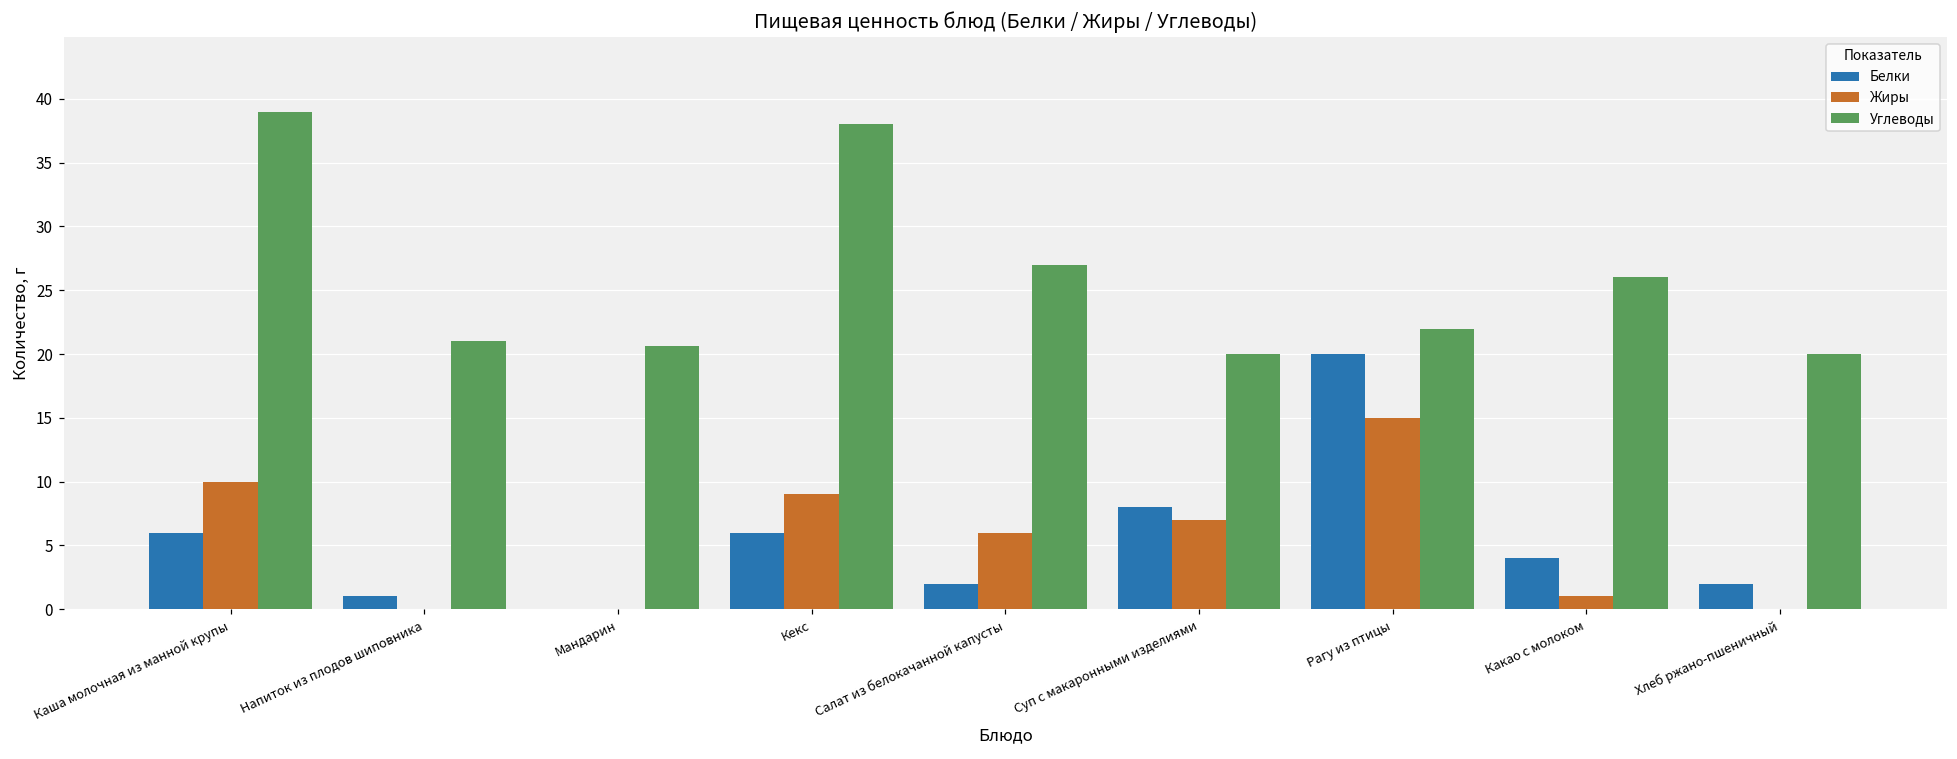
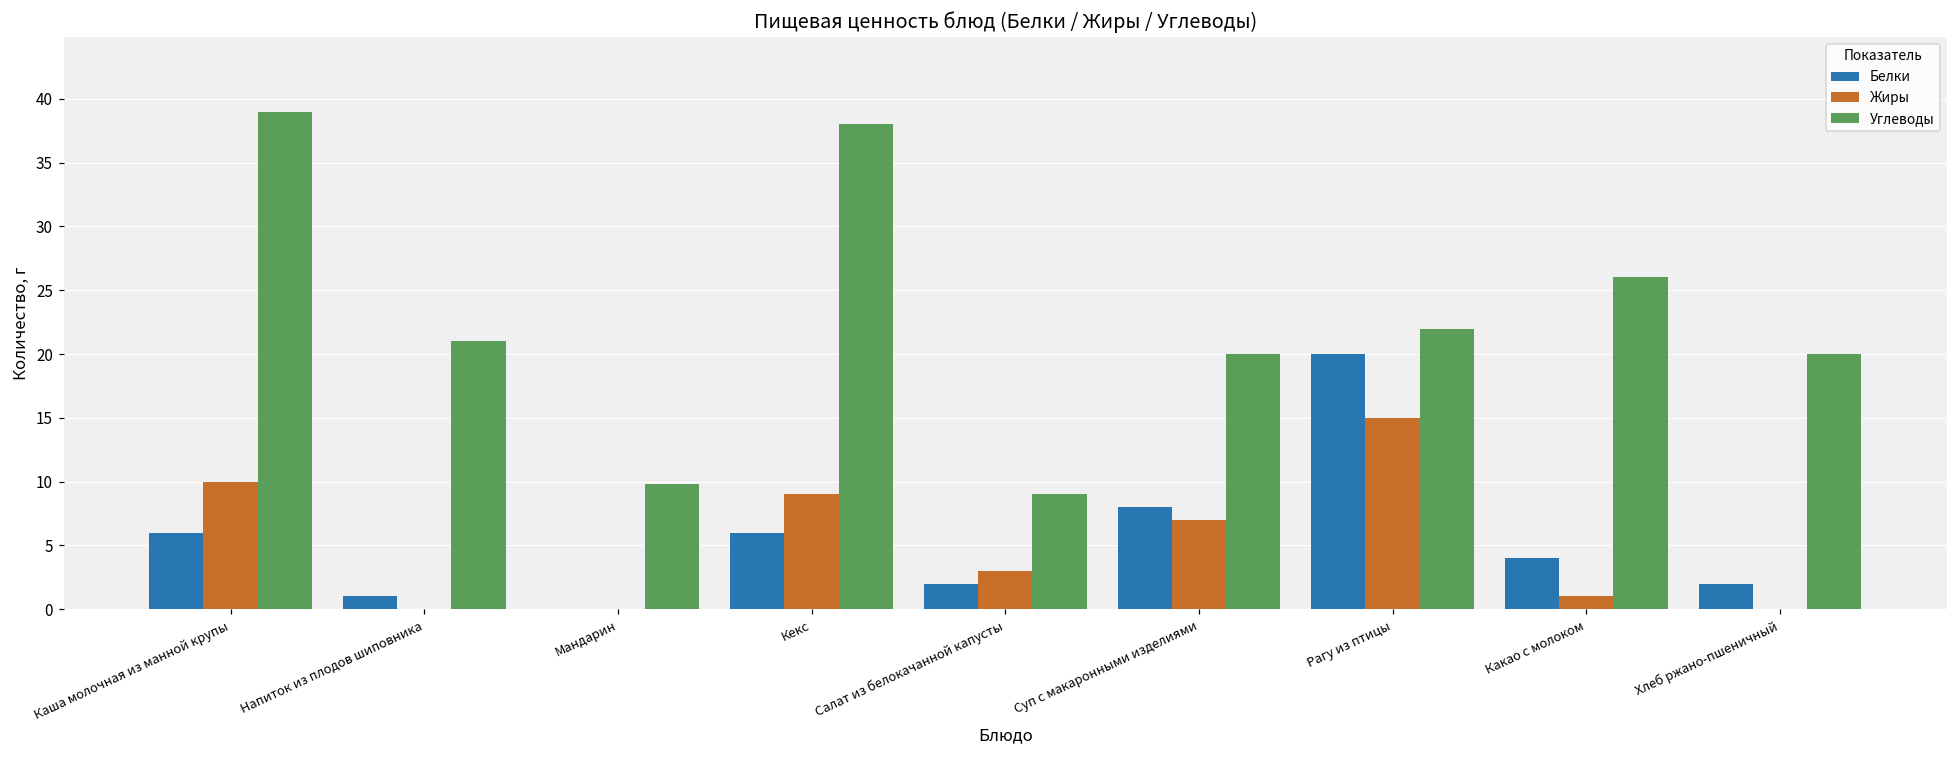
  {
    "Белки": {
      "Каша молочная из манной крупы": 6.0,
      "Напиток из плодов шиповника": 1.0,
      "Мандарин": 0.0,
      "Кекс": 6.0,
      "Салат из белокачанной капусты": 2.0,
      "Суп с макаронными изделиями": 8.0,
      "Рагу из птицы": 20.0,
      "Какао с молоком": 4.0,
      "Хлеб ржано-пшеничный": 2.0
    },
    "Жиры": {
      "Каша молочная из манной крупы": 10,
      "Напиток из плодов шиповника": 0,
      "Мандарин": 0,
      "Кекс": 9,
-     "Салат из белокачанной капусты": 6,
+     "Салат из белокачанной капусты": 3,
      "Суп с макаронными изделиями": 7,
      "Рагу из птицы": 15,
      "Какао с молоком": 1,
      "Хлеб ржано-пшеничный": 0
    },
    "Углеводы": {
      "Каша молочная из манной крупы": 39.0,
      "Напиток из плодов шиповника": 21.0,
-     "Мандарин": 20.6,
+     "Мандарин": 9.8,
      "Кекс": 38.0,
-     "Салат из белокачанной капусты": 27,
+     "Салат из белокачанной капусты": 9,
      "Суп с макаронными изделиями": 20.0,
      "Рагу из птицы": 22.0,
      "Какао с молоком": 26.0,
      "Хлеб ржано-пшеничный": 20.0
    }
  }
